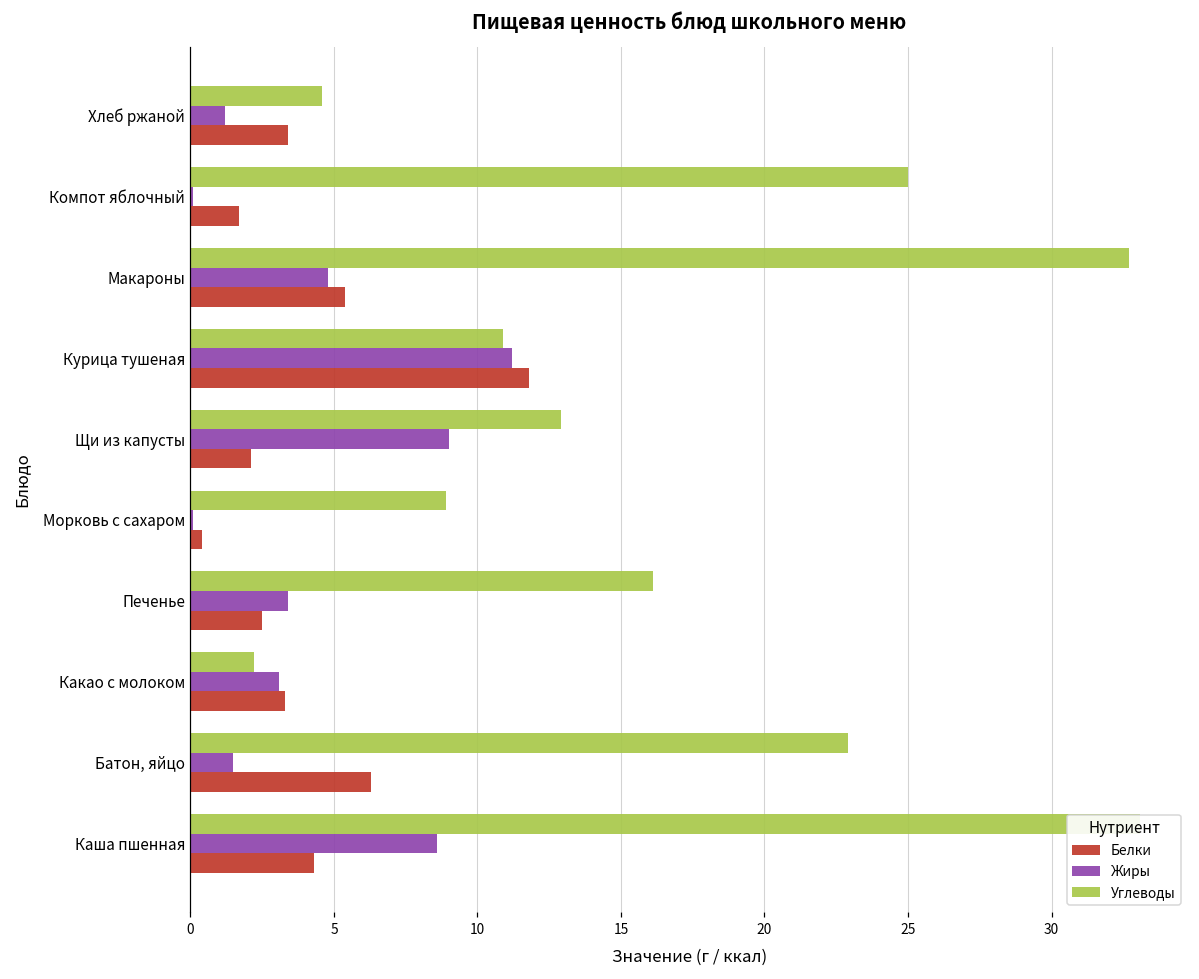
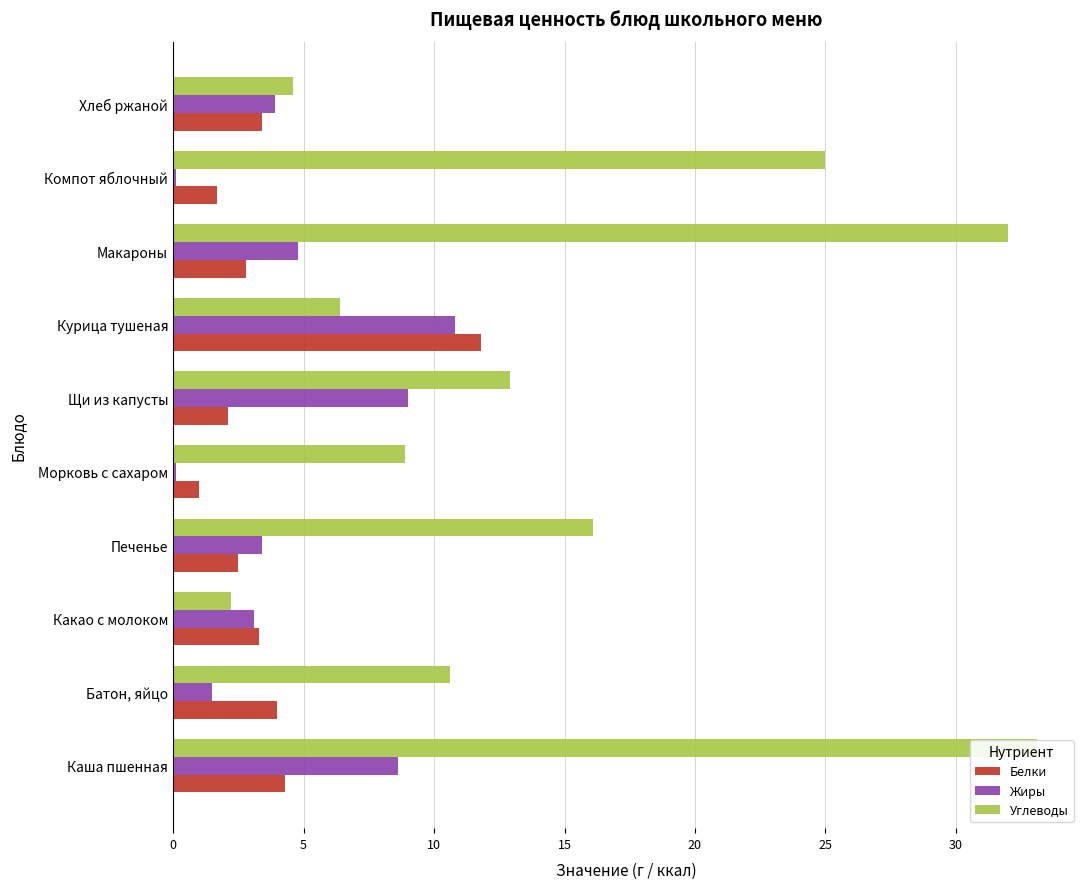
  {
    "Белки": {
      "Хлеб ржаной": 3.4,
      "Компот яблочный": 1.7,
-     "Макароны": 5.4,
+     "Макароны": 2.8,
      "Курица тушеная": 11.8,
      "Щи из капусты": 2.1,
-     "Морковь с сахаром": 0.4,
+     "Морковь с сахаром": 1.0,
      "Печенье": 2.5,
      "Какао с молоком": 3.3,
-     "Батон, яйцо": 6.3,
+     "Батон, яйцо": 4.0,
      "Каша пшенная": 4.3
    },
    "Жиры": {
-     "Хлеб ржаной": 1.2,
+     "Хлеб ржаной": 3.9,
      "Компот яблочный": 0.1,
      "Макароны": 4.8,
-     "Курица тушеная": 11.2,
+     "Курица тушеная": 10.8,
      "Щи из капусты": 9.0,
      "Морковь с сахаром": 0.1,
      "Печенье": 3.4,
      "Какао с молоком": 3.1,
      "Батон, яйцо": 1.5,
      "Каша пшенная": 8.6
    },
    "Углеводы": {
      "Хлеб ржаной": 4.6,
      "Компот яблочный": 25.0,
-     "Макароны": 32.7,
-     "Курица тушеная": 10.9,
+     "Макароны": 32.0,
+     "Курица тушеная": 6.4,
      "Щи из капусты": 12.9,
      "Морковь с сахаром": 8.9,
      "Печенье": 16.1,
      "Какао с молоком": 2.2,
-     "Батон, яйцо": 22.9
+     "Батон, яйцо": 10.6
    }
  }
